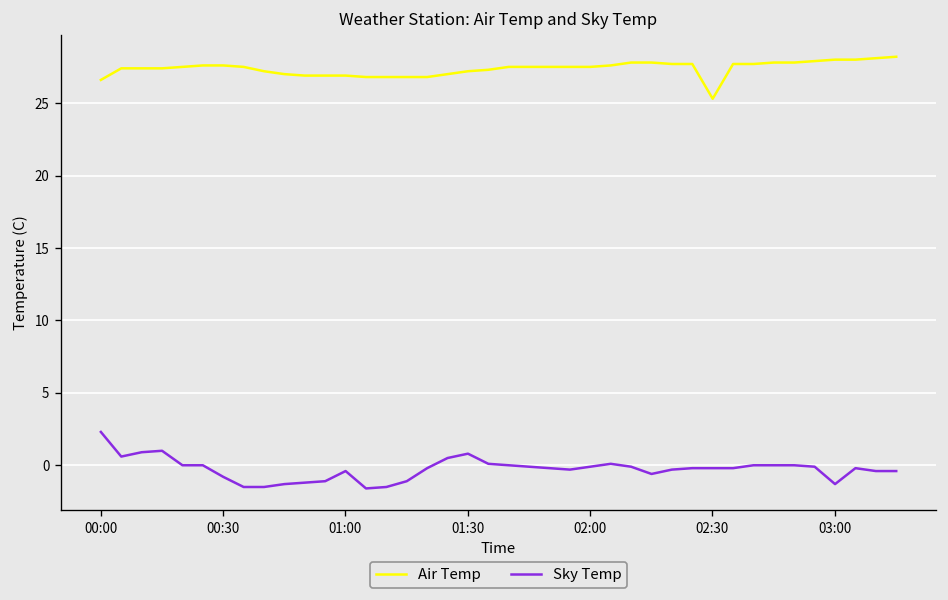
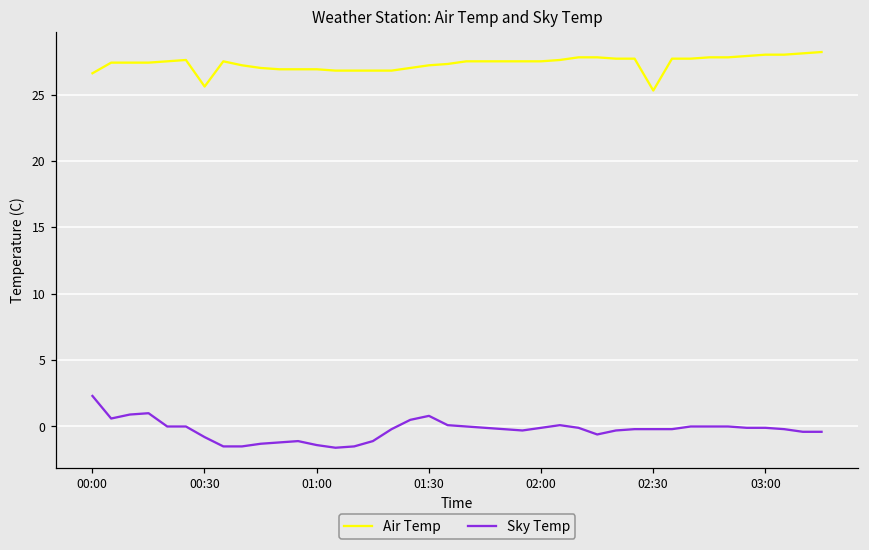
  {
    "Air Temp": {
      "00:00": 26.6,
-     "00:30": 27.6,
+     "00:30": 25.6,
      "01:00": 26.9,
      "01:30": 27.2,
      "02:00": 27.5,
      "02:30": 25.3,
      "03:00": 28.0
    },
    "Sky Temp": {
      "00:00": 2.3,
      "00:30": -0.8,
-     "01:00": -0.4,
+     "01:00": -1.4,
      "01:30": 0.8,
      "02:00": -0.1,
      "02:30": -0.2,
-     "03:00": -1.3
+     "03:00": -0.1
    }
  }
